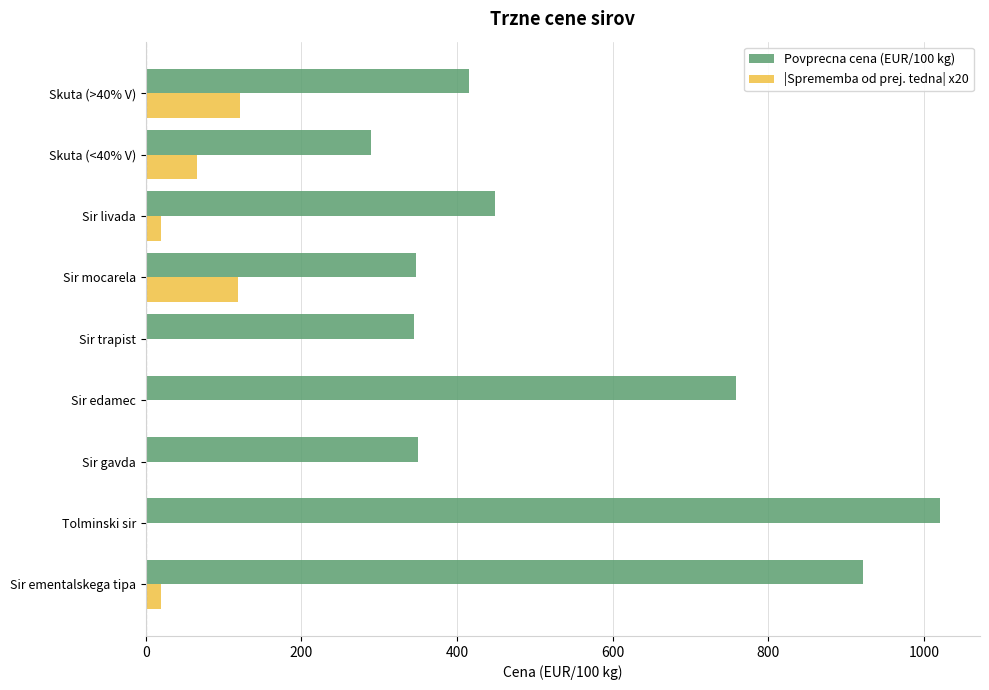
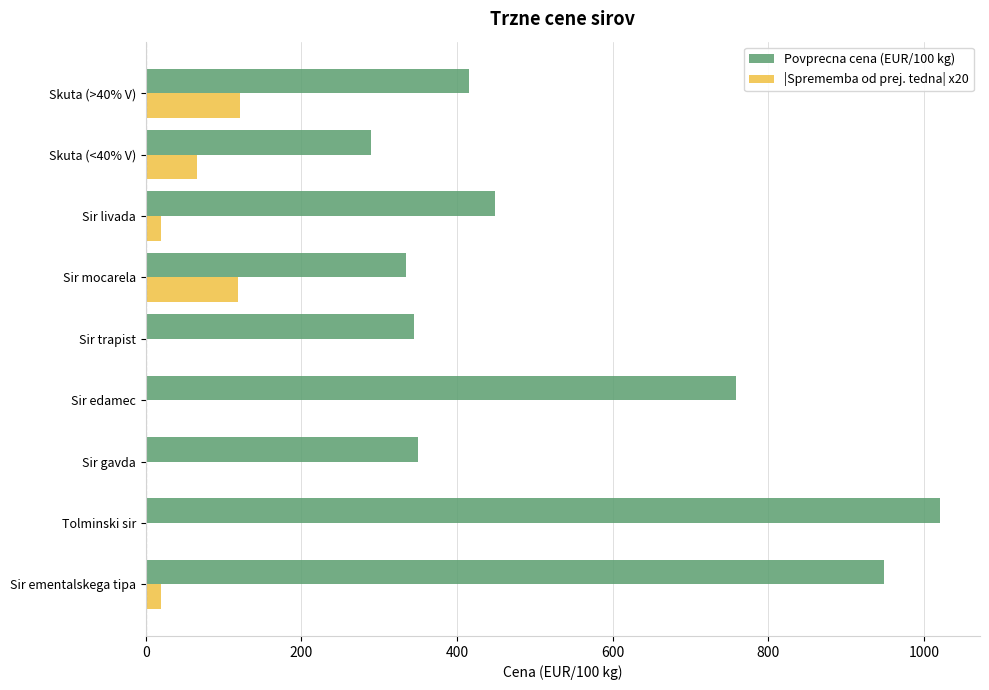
  {
    "Povprecna cena (EUR/100 kg)": {
      "Skuta (>40% V)": 420,
      "Skuta (<40% V)": 290,
      "Sir livada": 450,
-     "Sir mocarela": 350,
+     "Sir mocarela": 330,
      "Sir trapist": 340,
      "Sir edamec": 760,
      "Sir gavda": 350,
      "Tolminski sir": 1020,
-     "Sir ementalskega tipa": 920
+     "Sir ementalskega tipa": 950
    },
    "|Sprememba od prej. tedna| x20": {
      "Skuta (>40% V)": 120,
      "Skuta (<40% V)": 70,
      "Sir livada": 20,
      "Sir mocarela": 120,
      "Sir trapist": 0,
      "Sir edamec": 0,
      "Sir gavda": 0,
      "Tolminski sir": 0,
      "Sir ementalskega tipa": 20
    }
  }
